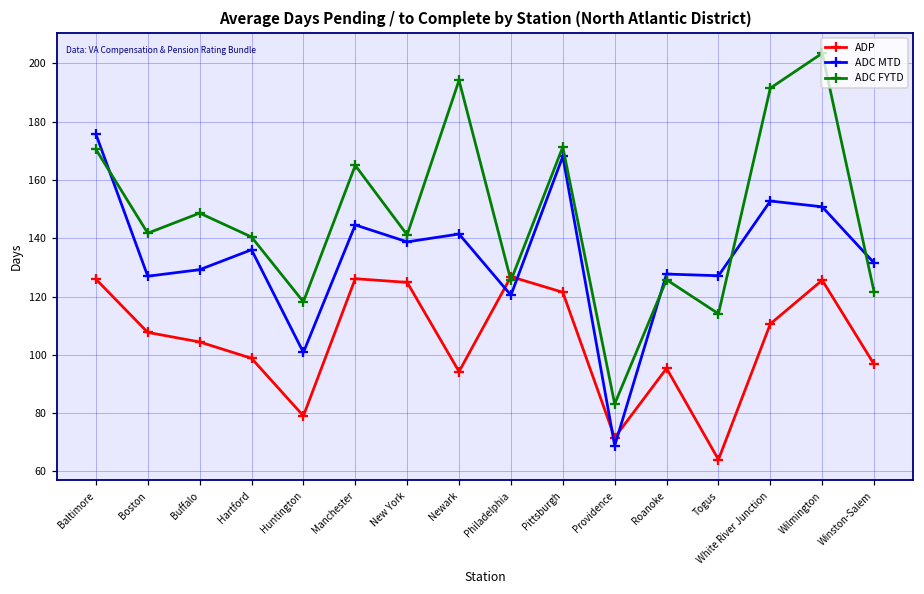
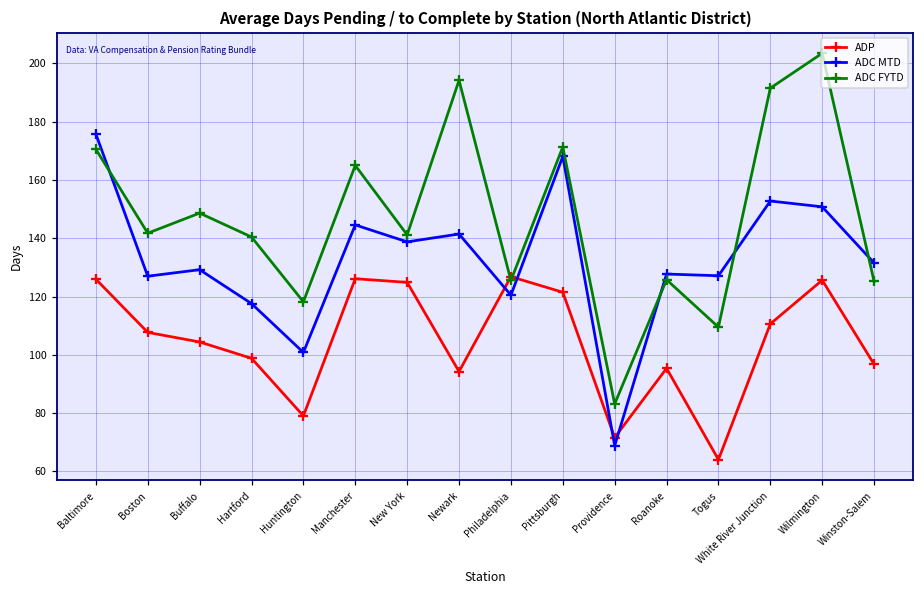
  {
    "ADP": {
      "Baltimore": 126,
      "Boston": 108,
      "Buffalo": 104,
      "Hartford": 99,
      "Huntington": 79,
      "Manchester": 126,
      "New York": 125,
      "Newark": 94,
      "Philadelphia": 127,
      "Pittsburgh": 121,
      "Providence": 72,
      "Roanoke": 95,
      "Togus": 64,
      "White River Junction": 111,
      "Wilmington": 126,
      "Winston-Salem": 97
    },
    "ADC MTD": {
      "Baltimore": 176,
      "Boston": 127,
      "Buffalo": 129,
-     "Hartford": 136,
+     "Hartford": 118,
      "Huntington": 101,
      "Manchester": 145,
      "New York": 139,
      "Newark": 141,
      "Philadelphia": 120,
      "Pittsburgh": 168,
      "Providence": 69,
      "Roanoke": 128,
      "Togus": 127,
      "White River Junction": 153,
      "Wilmington": 151,
      "Winston-Salem": 132
    },
    "ADC FYTD": {
      "Baltimore": 171,
      "Boston": 142,
      "Buffalo": 149,
      "Hartford": 140,
      "Huntington": 118,
      "Manchester": 165,
      "New York": 141,
      "Newark": 194,
      "Philadelphia": 126,
      "Pittsburgh": 171,
      "Providence": 83,
      "Roanoke": 126,
-     "Togus": 114,
+     "Togus": 110,
      "White River Junction": 192,
-     "Winston-Salem": 122
+     "Winston-Salem": 125
    }
  }
